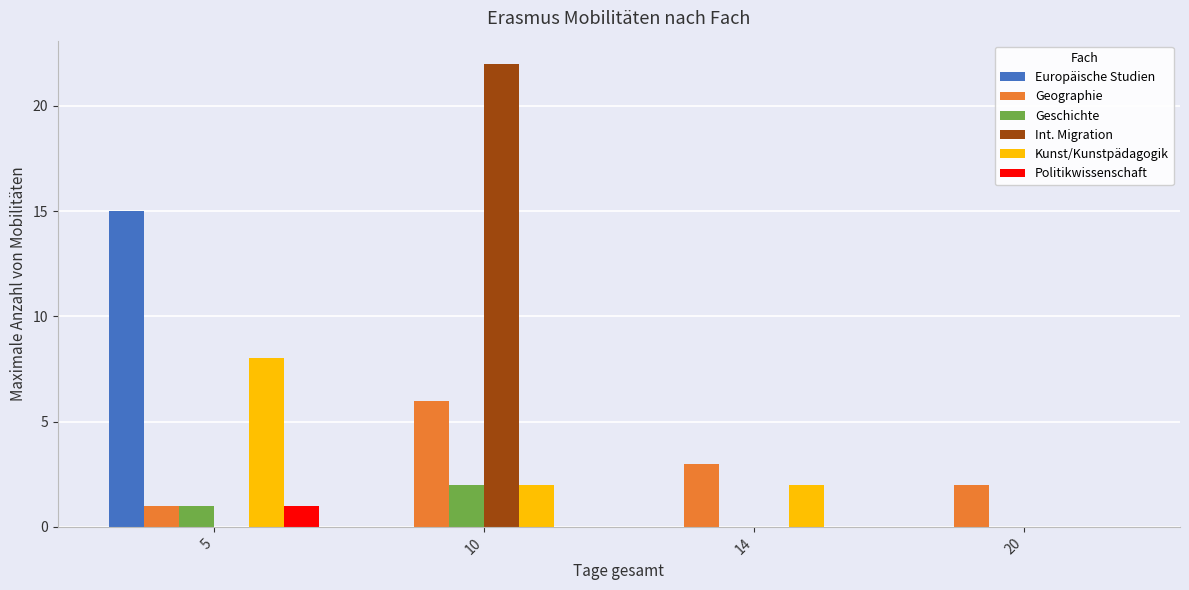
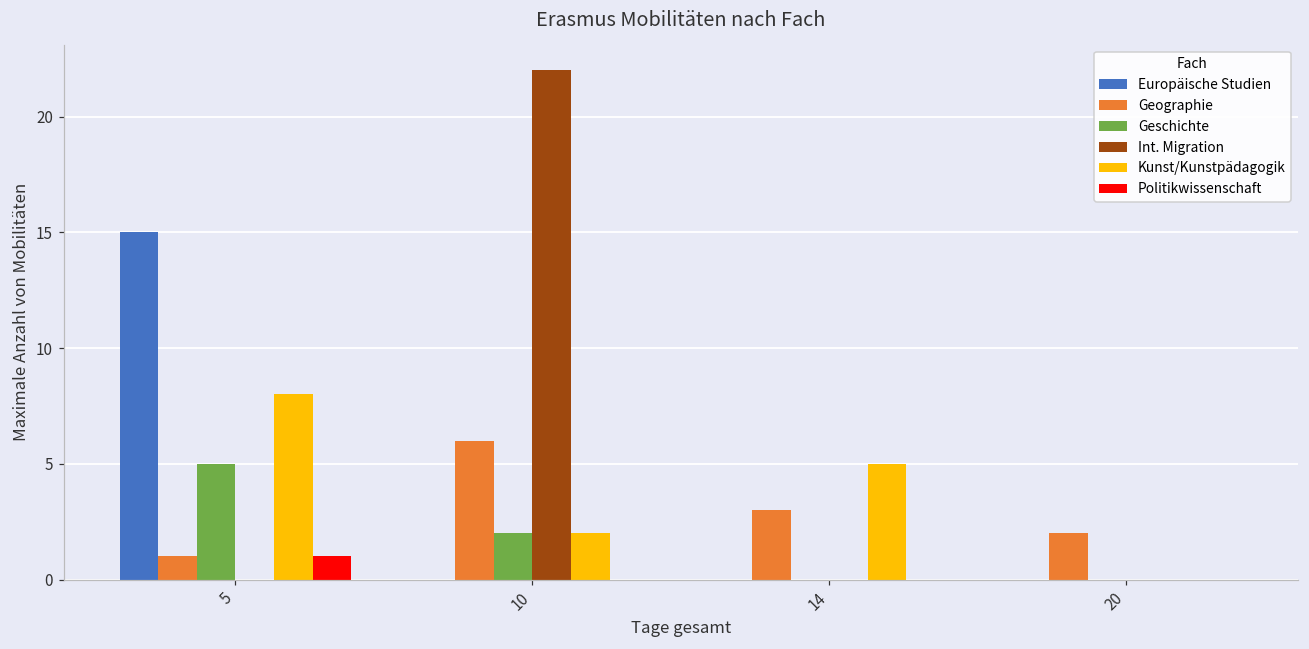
  {
    "Europäische Studien": {
      "5": 15,
      "10": 0,
      "14": 0,
      "20": 0
    },
    "Geographie": {
      "5": 1,
      "10": 6,
      "14": 3,
      "20": 2
    },
    "Geschichte": {
-     "5": 1,
+     "5": 5,
      "10": 2,
      "14": 0,
      "20": 0
    },
    "Int. Migration": {
      "5": 0,
      "10": 22,
      "14": 0,
      "20": 0
    },
    "Kunst/Kunstpädagogik": {
      "5": 8,
      "10": 2,
-     "14": 2,
+     "14": 5,
      "20": 0
    },
    "Politikwissenschaft": {
      "5": 1,
      "10": 0,
      "14": 0,
      "20": 0
    }
  }
